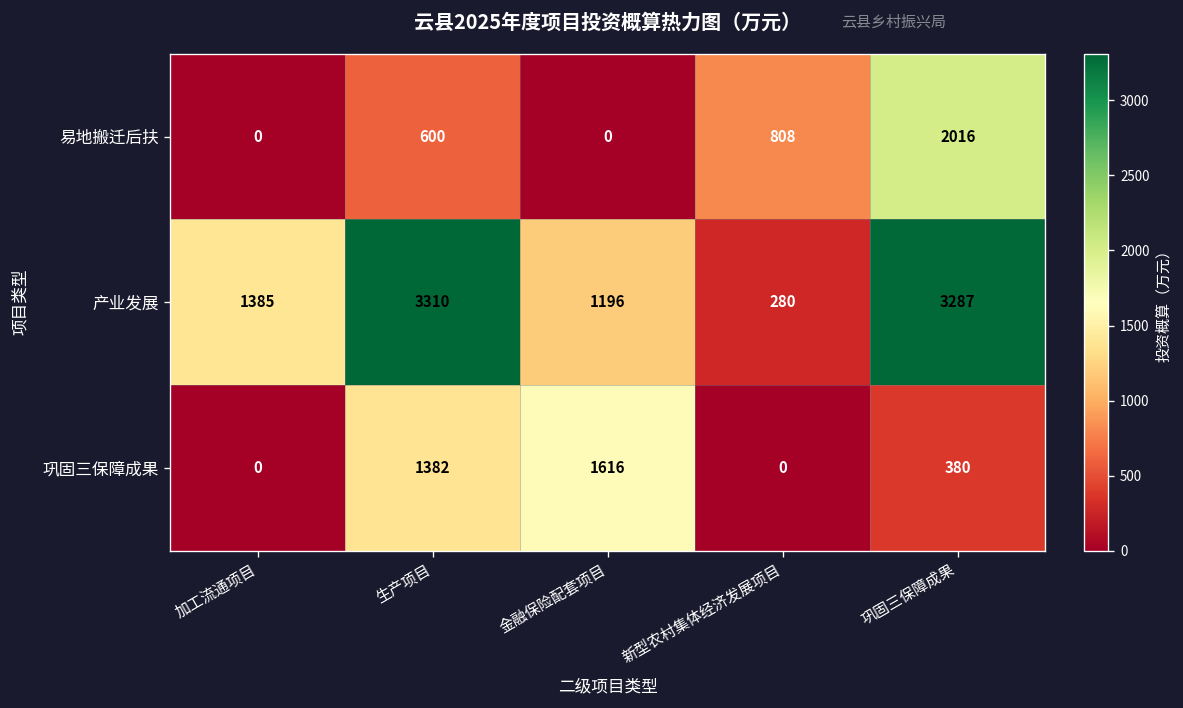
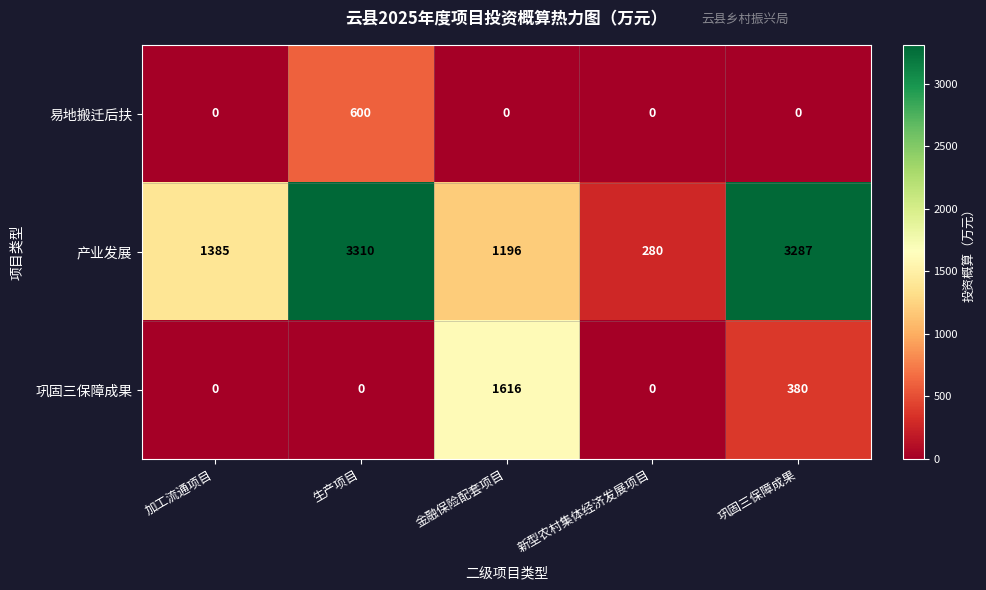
  {
    "易地搬迁后扶": {
      "加工流通项目": 0,
      "生产项目": 600,
      "金融保险配套项目": 0,
-     "新型农村集体经济发展项目": 808,
-     "巩固三保障成果": 2016
+     "新型农村集体经济发展项目": 0,
+     "巩固三保障成果": 0
    },
    "产业发展": {
      "加工流通项目": 1385,
      "生产项目": 3310,
      "金融保险配套项目": 1196,
      "新型农村集体经济发展项目": 280,
      "巩固三保障成果": 3287
    },
    "巩固三保障成果": {
      "加工流通项目": 0,
-     "生产项目": 1382,
+     "生产项目": 0,
      "金融保险配套项目": 1616,
      "新型农村集体经济发展项目": 0,
      "巩固三保障成果": 380
    }
  }
